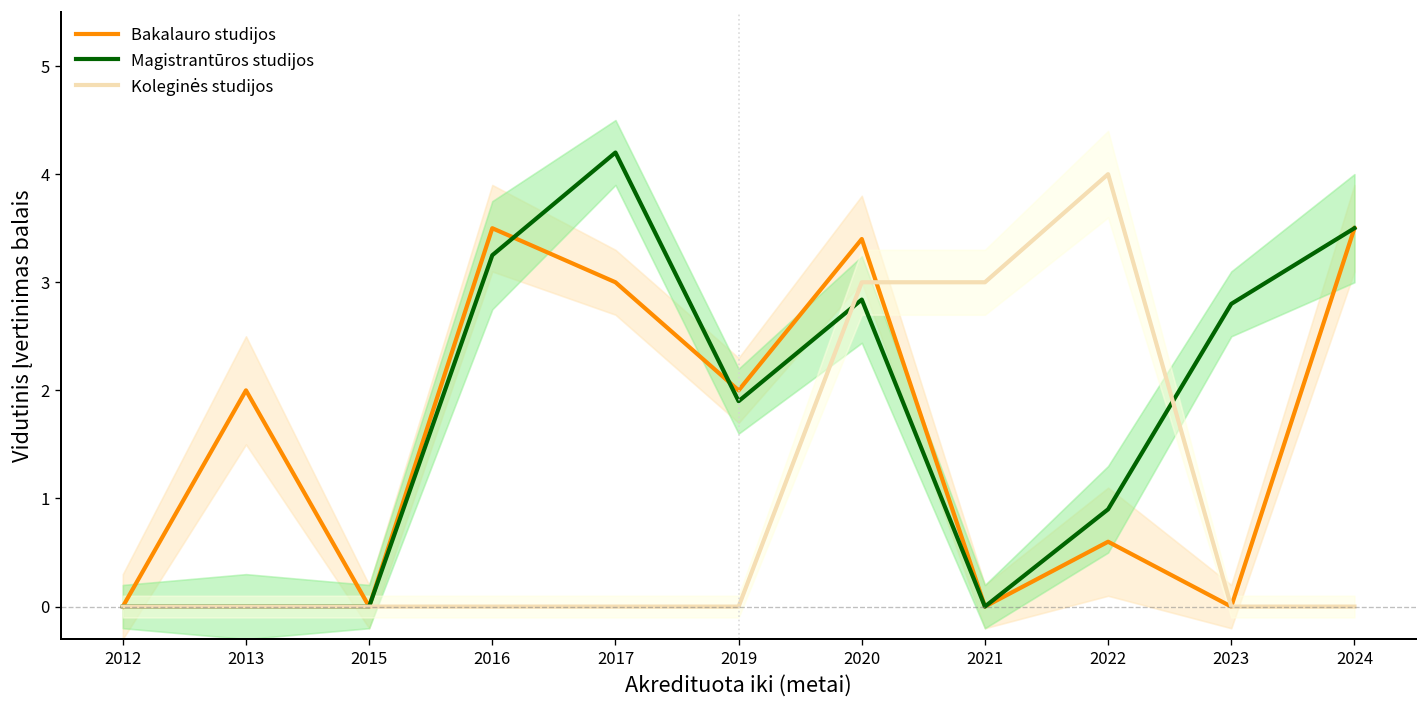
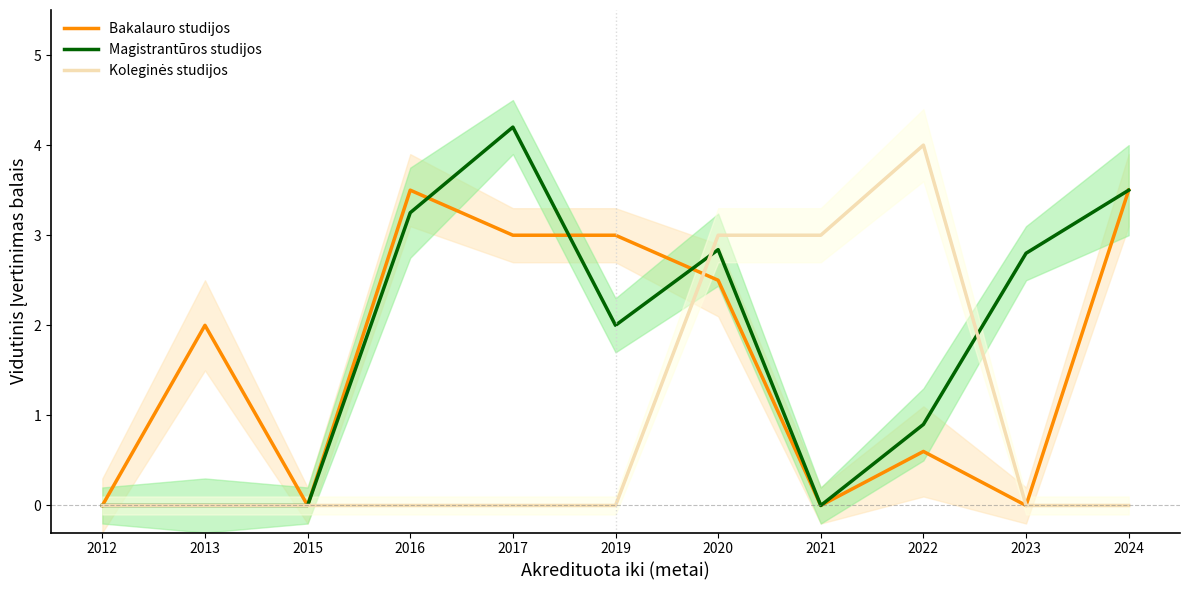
  {
    "Bakalauro studijos": {
      "2013": 2.0,
      "2016": 3.5,
      "2017": 3.0,
-     "2019": 2,
-     "2020": 3.4,
+     "2019": 3,
+     "2020": 2.5,
      "2022": 0.6
    },
    "Magistrantūros studijos": {
      "2016": 3.3,
      "2017": 4.2,
-     "2019": 1.9,
+     "2019": 2.0,
      "2020": 2.8,
      "2022": 0.9,
      "2023": 2.8
    }
  }
